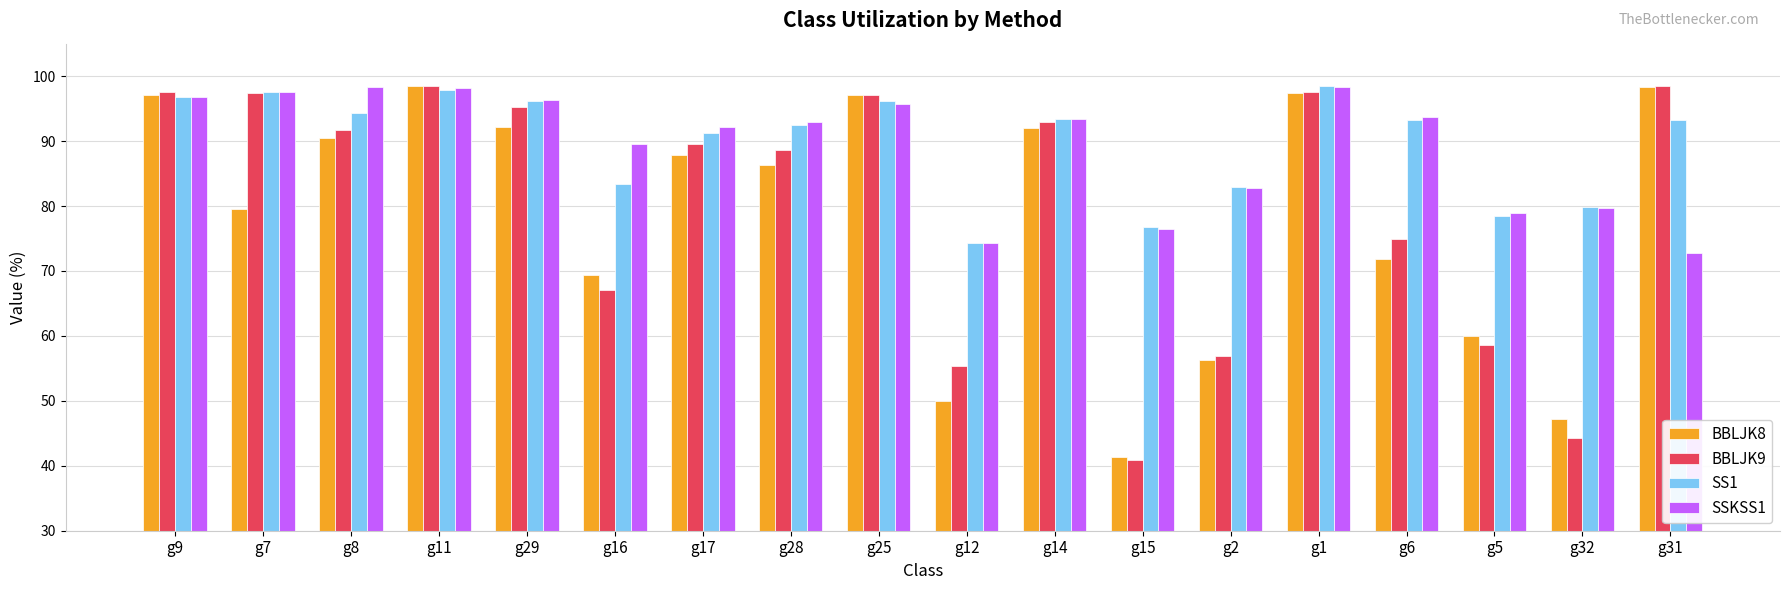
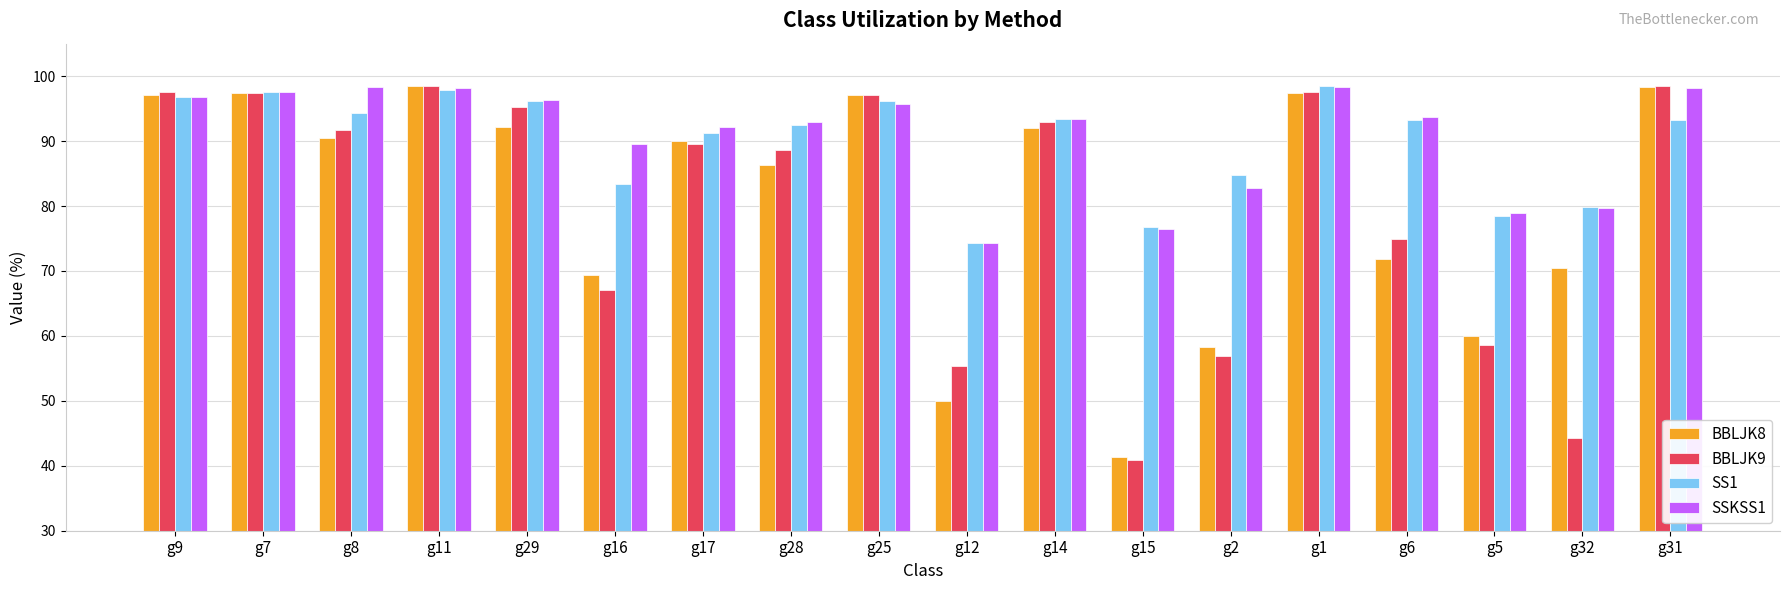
  {
    "BBLJK8": {
      "g9": 97,
-     "g7": 80,
+     "g7": 97,
      "g8": 90,
      "g11": 99,
      "g29": 92,
      "g16": 69,
-     "g17": 88,
+     "g17": 90,
      "g28": 86,
      "g25": 97,
      "g12": 50,
      "g14": 92,
      "g15": 41,
-     "g2": 56,
+     "g2": 58,
      "g1": 97,
      "g6": 72,
      "g5": 60,
-     "g32": 47,
+     "g32": 70,
      "g31": 98
    },
    "BBLJK9": {
      "g9": 98,
      "g7": 97,
      "g8": 92,
      "g11": 99,
      "g29": 95,
      "g16": 67,
      "g17": 90,
      "g28": 89,
      "g25": 97,
      "g12": 55,
      "g14": 93,
      "g15": 41,
      "g2": 57,
      "g1": 98,
      "g6": 75,
      "g5": 59,
      "g32": 44,
      "g31": 98
    },
    "SS1": {
      "g9": 97,
      "g7": 98,
      "g8": 94,
      "g11": 98,
      "g29": 96,
      "g16": 83,
      "g17": 91,
      "g28": 93,
      "g25": 96,
      "g12": 74,
      "g14": 93,
      "g15": 77,
-     "g2": 83,
+     "g2": 85,
      "g1": 98,
      "g6": 93,
      "g5": 78,
      "g32": 80,
      "g31": 93
    },
    "SSKSS1": {
      "g9": 97,
      "g7": 98,
      "g8": 98,
      "g11": 98,
      "g29": 96,
      "g16": 90,
      "g17": 92,
      "g28": 93,
      "g25": 96,
      "g12": 74,
      "g14": 93,
      "g15": 76,
      "g2": 83,
      "g1": 98,
      "g6": 94,
      "g5": 79,
      "g32": 80,
-     "g31": 73
+     "g31": 98
    }
  }
